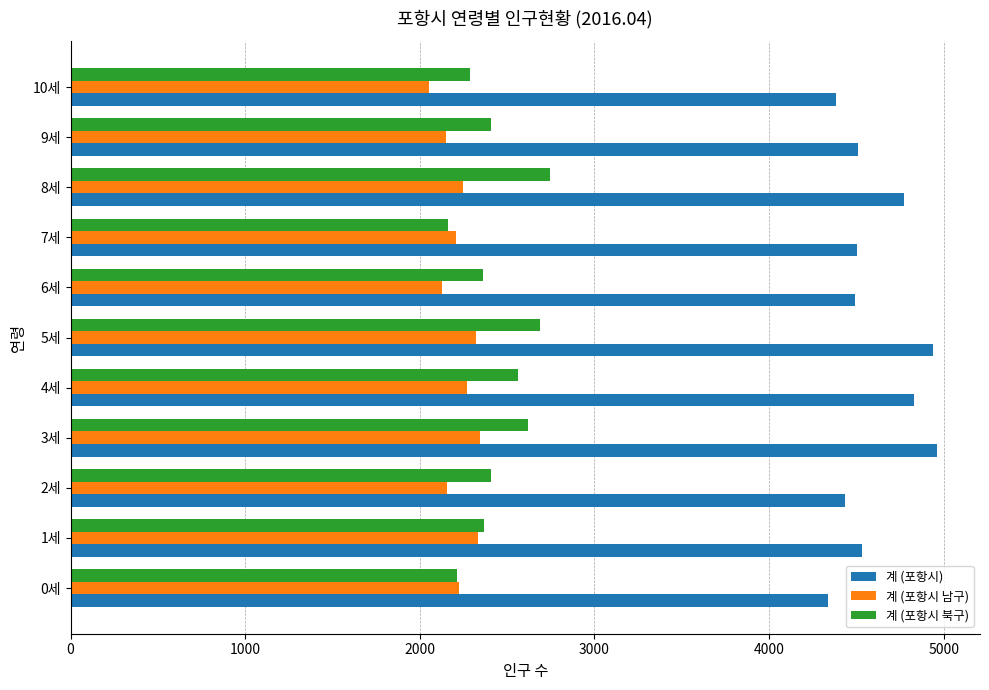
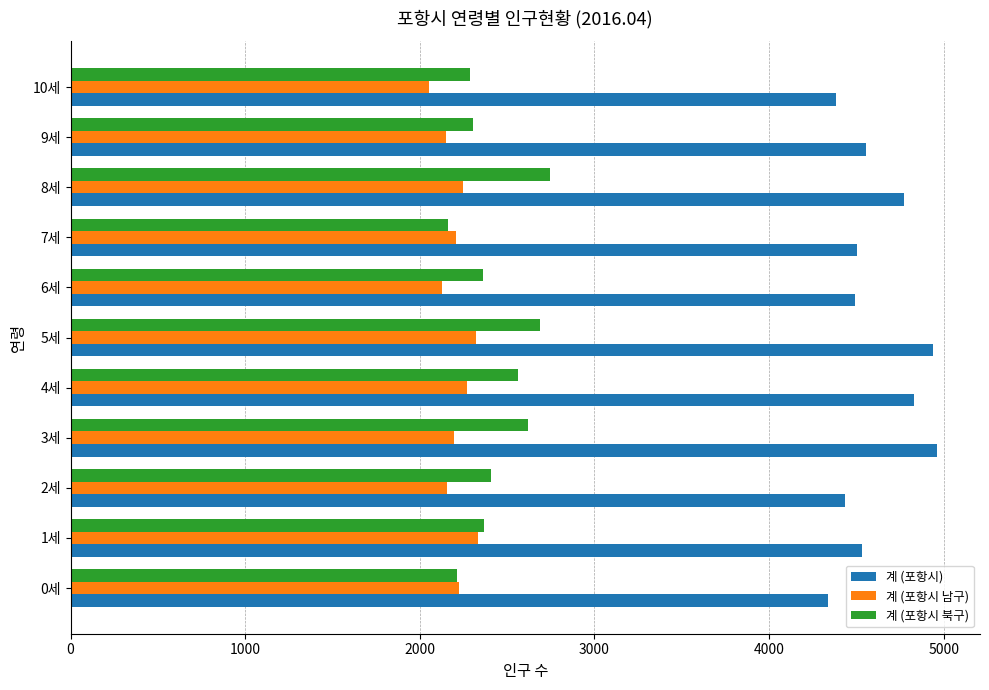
  {
    "계 (포항시)": {
      "10세": 4380,
-     "9세": 4510,
+     "9세": 4550,
      "8세": 4770,
      "7세": 4510,
      "6세": 4490,
      "5세": 4940,
      "4세": 4830,
      "3세": 4960,
      "2세": 4440,
      "1세": 4540,
      "0세": 4340
    },
    "계 (포항시 남구)": {
      "10세": 2050,
      "9세": 2150,
      "8세": 2250,
      "7세": 2210,
      "6세": 2130,
      "5세": 2320,
      "4세": 2270,
-     "3세": 2340,
+     "3세": 2200,
      "2세": 2150,
      "1세": 2340,
      "0세": 2220
    },
    "계 (포항시 북구)": {
      "10세": 2290,
-     "9세": 2410,
+     "9세": 2310,
      "8세": 2750,
      "7세": 2160,
      "6세": 2360,
      "5세": 2690,
      "4세": 2560,
      "3세": 2620,
      "2세": 2410,
      "1세": 2370,
      "0세": 2220
    }
  }
